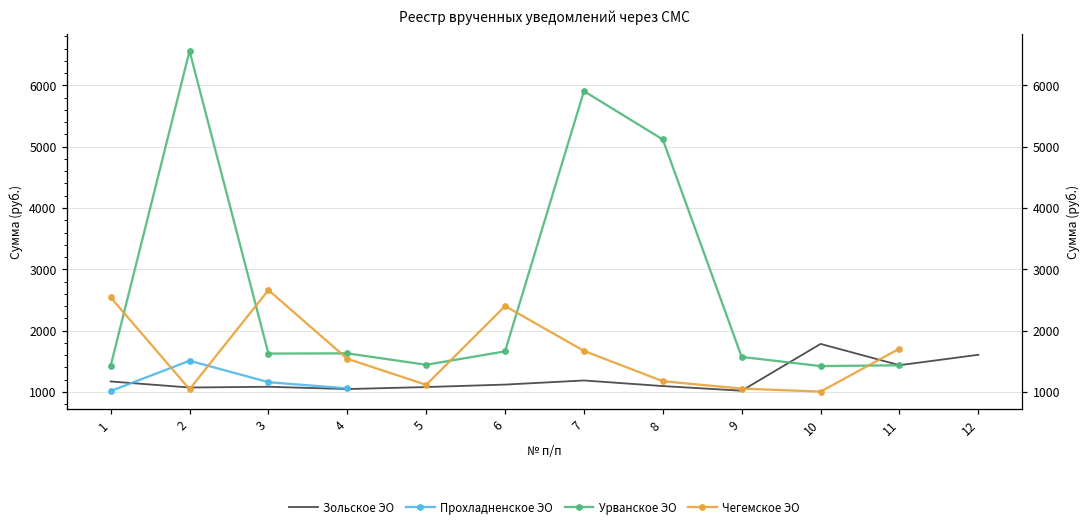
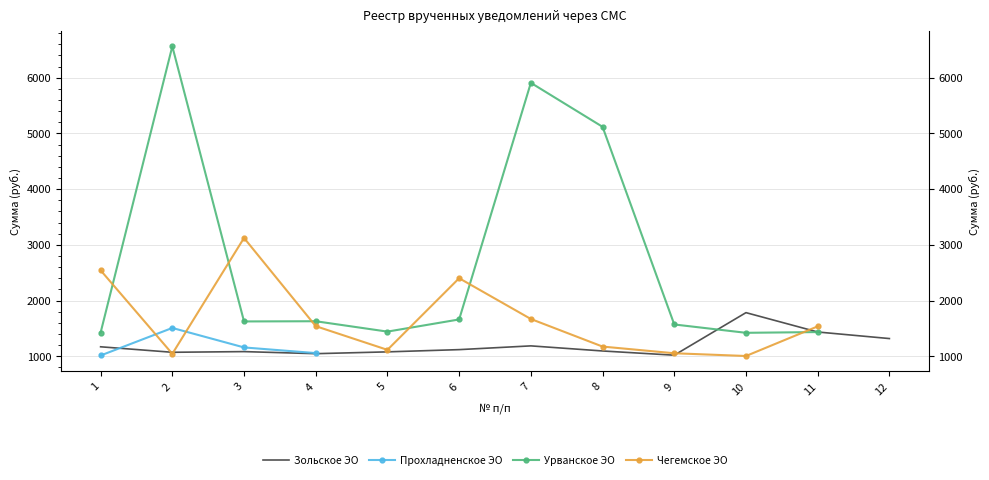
  {
    "Зольское ЭО": {
      "1": 1200,
      "3": 1100,
      "6": 1100,
      "7": 1200,
      "8": 1100,
      "10": 1800,
-     "12": 1600
+     "12": 1300
    },
    "Прохладненское ЭО": {
      "1": 1000,
      "2": 1500,
      "3": 1200
    },
    "Урванское ЭО": {
      "1": 1400,
      "2": 6600,
      "3": 1600,
      "4": 1600,
      "5": 1400,
      "6": 1700,
      "7": 5900,
      "8": 5100,
      "9": 1600,
      "10": 1400
    },
    "Чегемское ЭО": {
      "1": 2500,
-     "3": 2700,
+     "3": 3100,
      "4": 1500,
      "6": 2400,
      "7": 1700,
      "8": 1200,
      "10": 1000,
-     "11": 1700
+     "11": 1500
    }
  }
